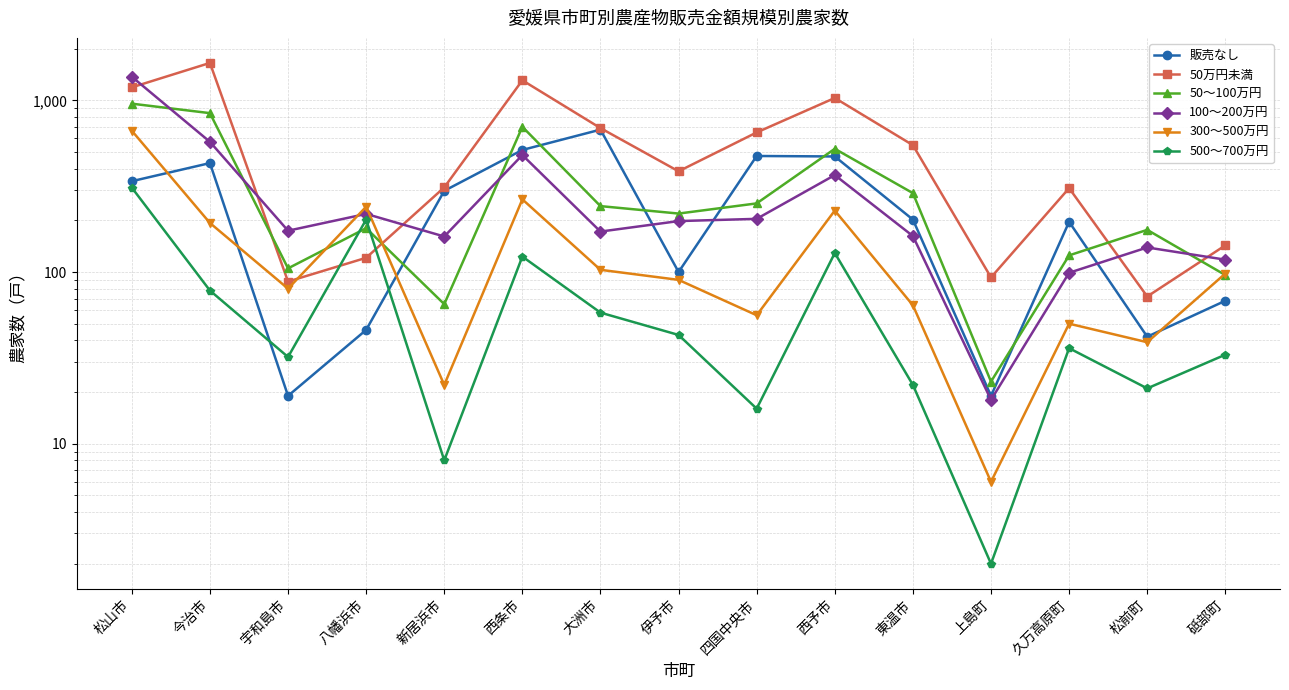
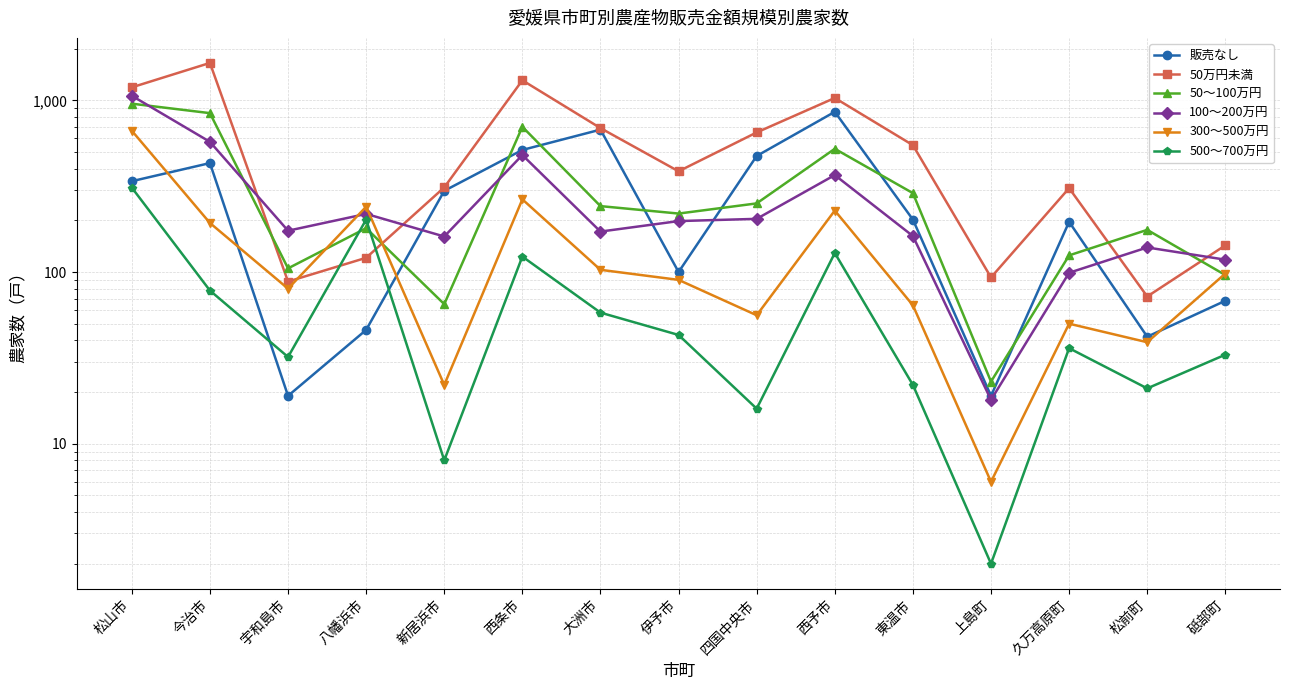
  {
    "販売なし": {
      "松山市": "340",
      "今治市": "430",
      "宇和島市": "19",
      "八幡浜市": "46",
      "新居浜市": "300",
      "西条市": "510",
      "伊予市": "100",
      "四国中央市": "470",
-     "西予市": "470",
+     "西予市": "900",
      "東温市": "200",
      "上島町": "19",
      "久万高原町": "200",
      "松前町": "42",
      "砥部町": "68"
    },
    "50万円未満": {
      "松山市": "1,200",
      "今治市": "1,700",
      "宇和島市": "90",
      "八幡浜市": "120",
      "新居浜市": "310",
      "西条市": "1,300",
      "伊予市": "390",
      "四国中央市": "650",
      "西予市": "1,000",
      "東温市": "550",
      "上島町": "90",
      "久万高原町": "310",
      "松前町": "72",
      "砥部町": "140"
    },
    "50～100万円": {
      "松山市": "1,000",
      "今治市": "800",
      "宇和島市": "110",
      "八幡浜市": "180",
      "新居浜市": "65",
      "西条市": "700",
      "大洲市": "240",
      "伊予市": "220",
      "四国中央市": "250",
      "西予市": "520",
      "東温市": "290",
      "上島町": "23",
      "久万高原町": "130",
      "松前町": "180"
    },
    "100～200万円": {
-     "松山市": "1,400",
+     "松山市": "1,100",
      "今治市": "570",
      "宇和島市": "170",
      "八幡浜市": "220",
      "新居浜市": "160",
      "西条市": "480",
      "大洲市": "170",
      "伊予市": "200",
      "四国中央市": "200",
      "西予市": "370",
      "東温市": "160",
      "上島町": "18",
      "久万高原町": "100",
      "松前町": "140",
      "砥部町": "120"
    },
    "300～500万円": {
      "松山市": "670",
      "今治市": "190",
      "宇和島市": "80",
      "八幡浜市": "240",
      "新居浜市": "22",
      "西条市": "270",
      "大洲市": "100",
      "伊予市": "90",
      "四国中央市": "56",
      "西予市": "230",
      "東温市": "64",
      "上島町": "6",
      "久万高原町": "50",
      "松前町": "39"
    },
    "500～700万円": {
      "松山市": "310",
      "今治市": "80",
      "宇和島市": "32",
      "八幡浜市": "200",
      "新居浜市": "8",
      "西条市": "120",
      "大洲市": "58",
      "伊予市": "43",
      "四国中央市": "16",
      "西予市": "130",
      "東温市": "22",
      "上島町": "2",
      "久万高原町": "36",
      "松前町": "21",
      "砥部町": "33"
    }
  }
